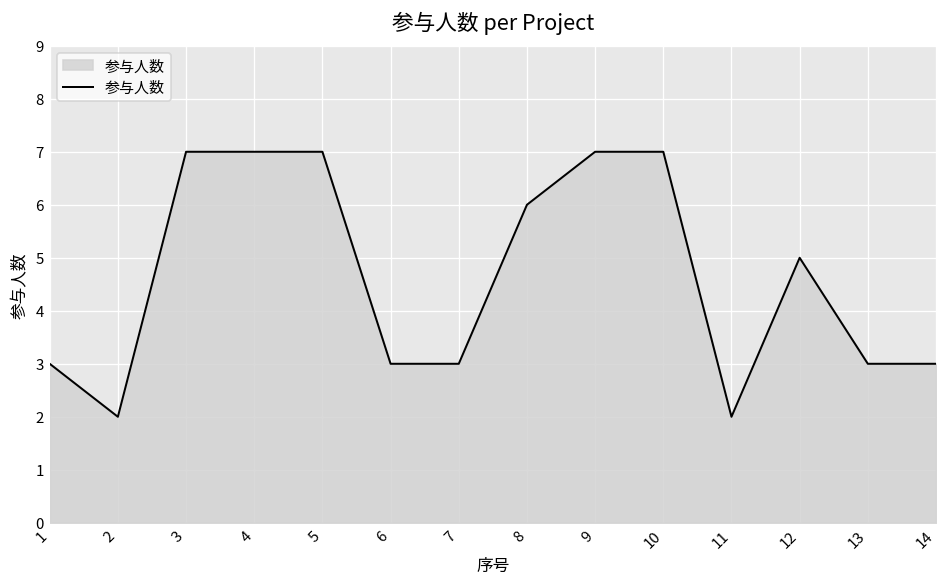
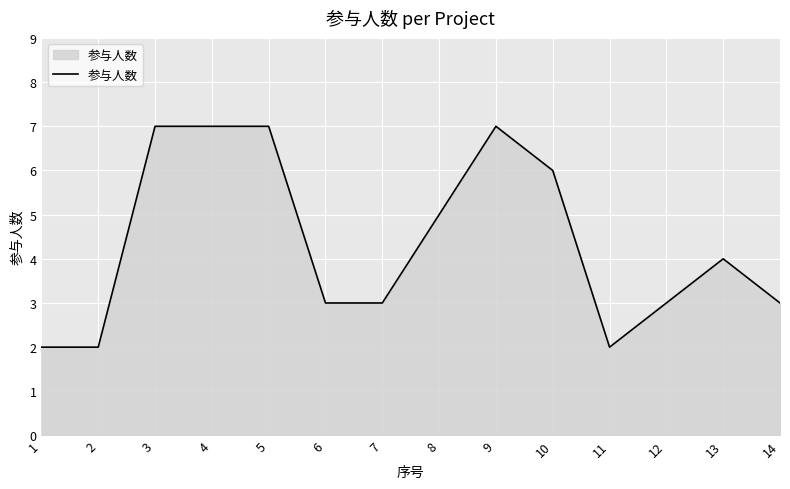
  {
-   "1": 3,
+   "1": 2,
    "2": 2,
    "3": 7,
    "4": 7,
    "5": 7,
    "6": 3,
    "7": 3,
-   "8": 6,
+   "8": 5,
    "9": 7,
-   "10": 7,
+   "10": 6,
    "11": 2,
-   "12": 5,
-   "13": 3,
+   "12": 3,
+   "13": 4,
    "14": 3
  }
